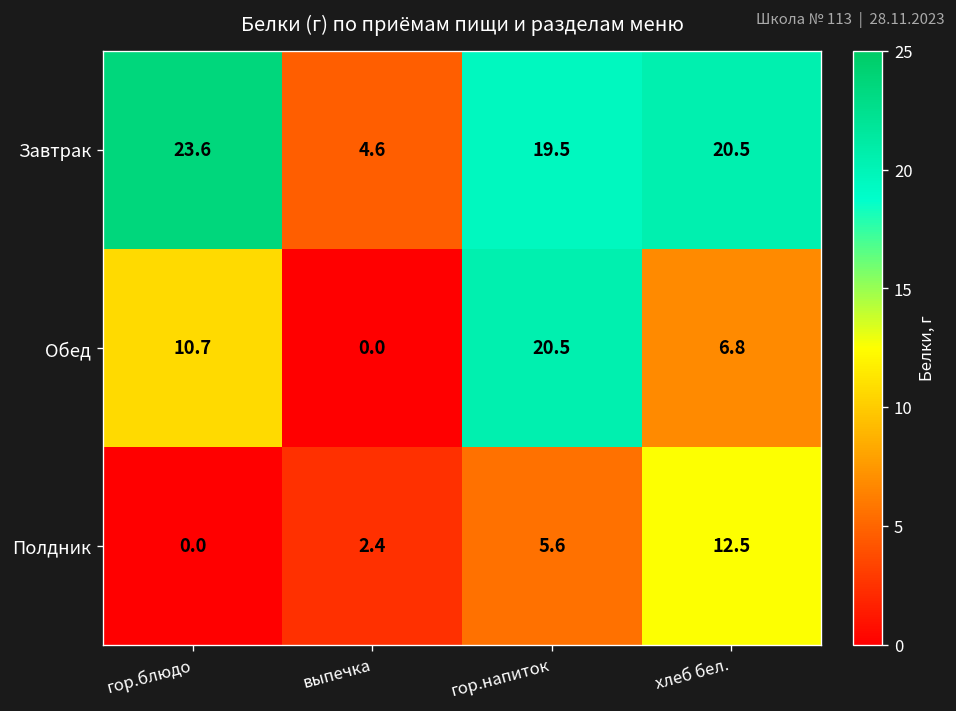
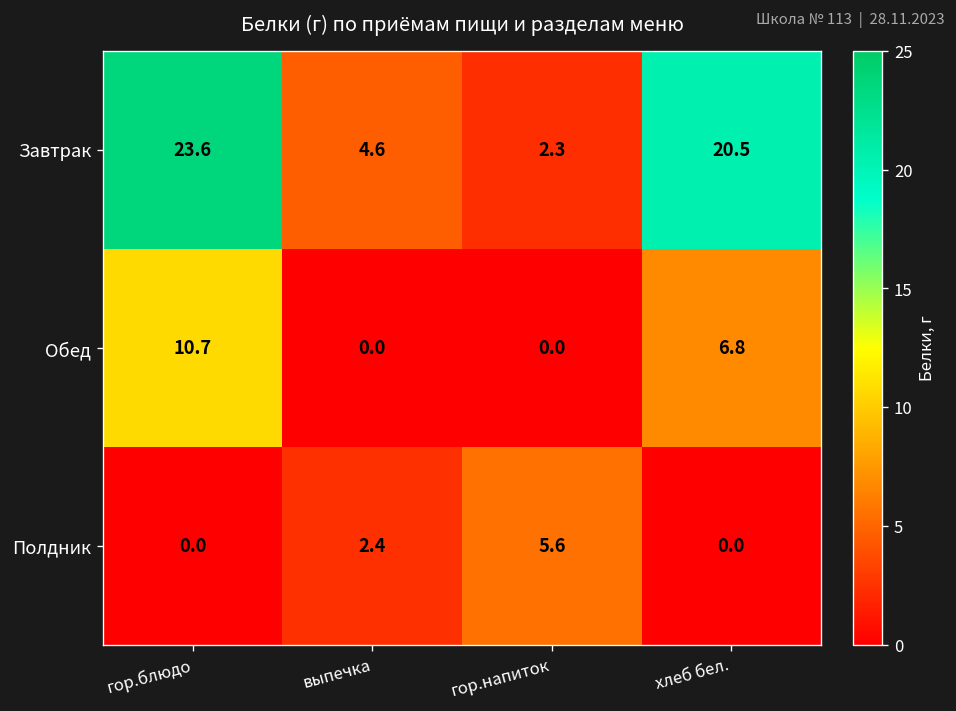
  {
    "Завтрак": {
      "гор.блюдо": 23.6,
      "выпечка": 4.6,
-     "гор.напиток": 19.5,
+     "гор.напиток": 2.3,
      "хлеб бел.": 20.5
    },
    "Обед": {
      "гор.блюдо": 10.7,
      "выпечка": 0.0,
-     "гор.напиток": 20.5,
+     "гор.напиток": 0.0,
      "хлеб бел.": 6.8
    },
    "Полдник": {
      "гор.блюдо": 0.0,
      "выпечка": 2.4,
      "гор.напиток": 5.6,
-     "хлеб бел.": 12.5
+     "хлеб бел.": 0.0
    }
  }
